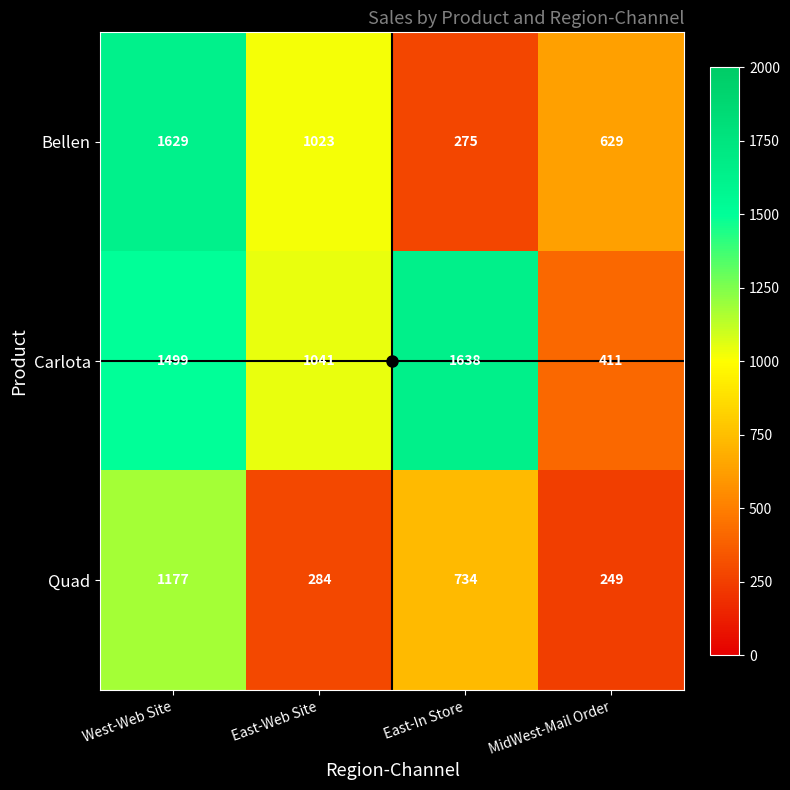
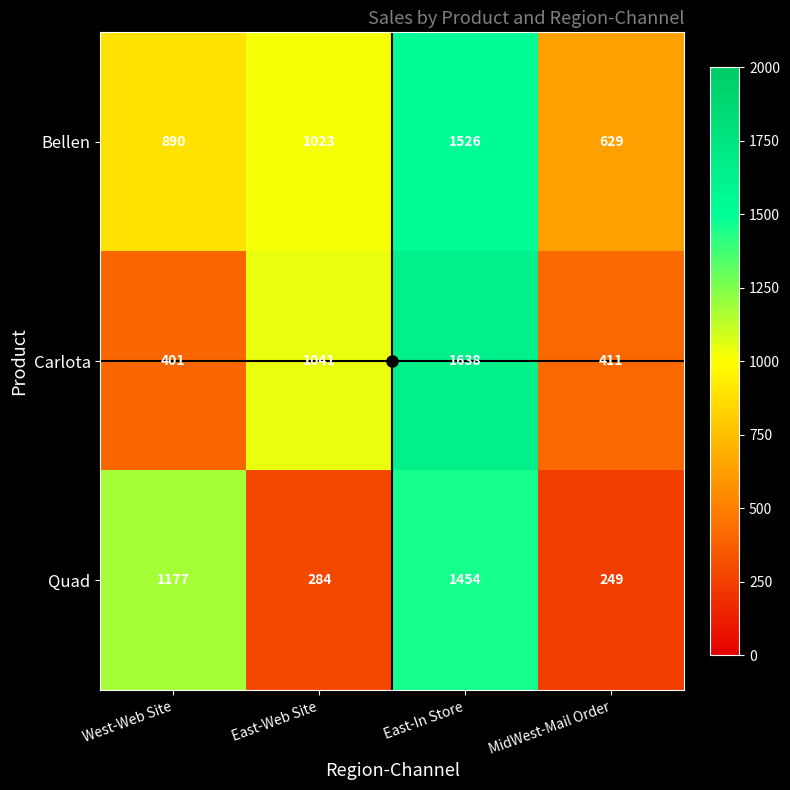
  {
    "Bellen": {
-     "West-Web Site": 1629,
+     "West-Web Site": 890,
      "East-Web Site": 1023,
-     "East-In Store": 275,
+     "East-In Store": 1526,
      "MidWest-Mail Order": 629
    },
    "Carlota": {
-     "West-Web Site": 1499,
+     "West-Web Site": 401,
      "East-Web Site": 1041,
      "East-In Store": 1638,
      "MidWest-Mail Order": 411
    },
    "Quad": {
      "West-Web Site": 1177,
      "East-Web Site": 284,
-     "East-In Store": 734,
+     "East-In Store": 1454,
      "MidWest-Mail Order": 249
    }
  }
